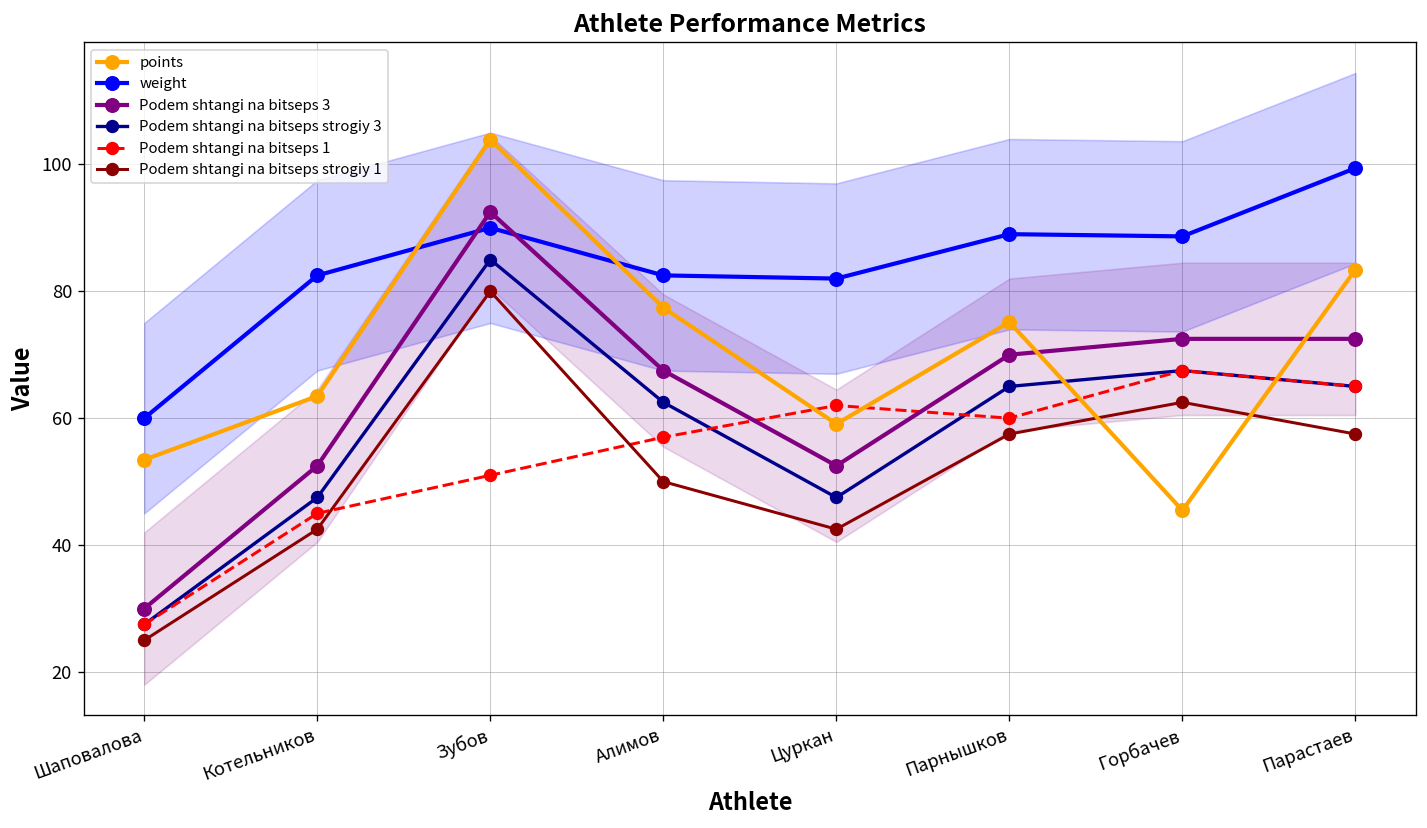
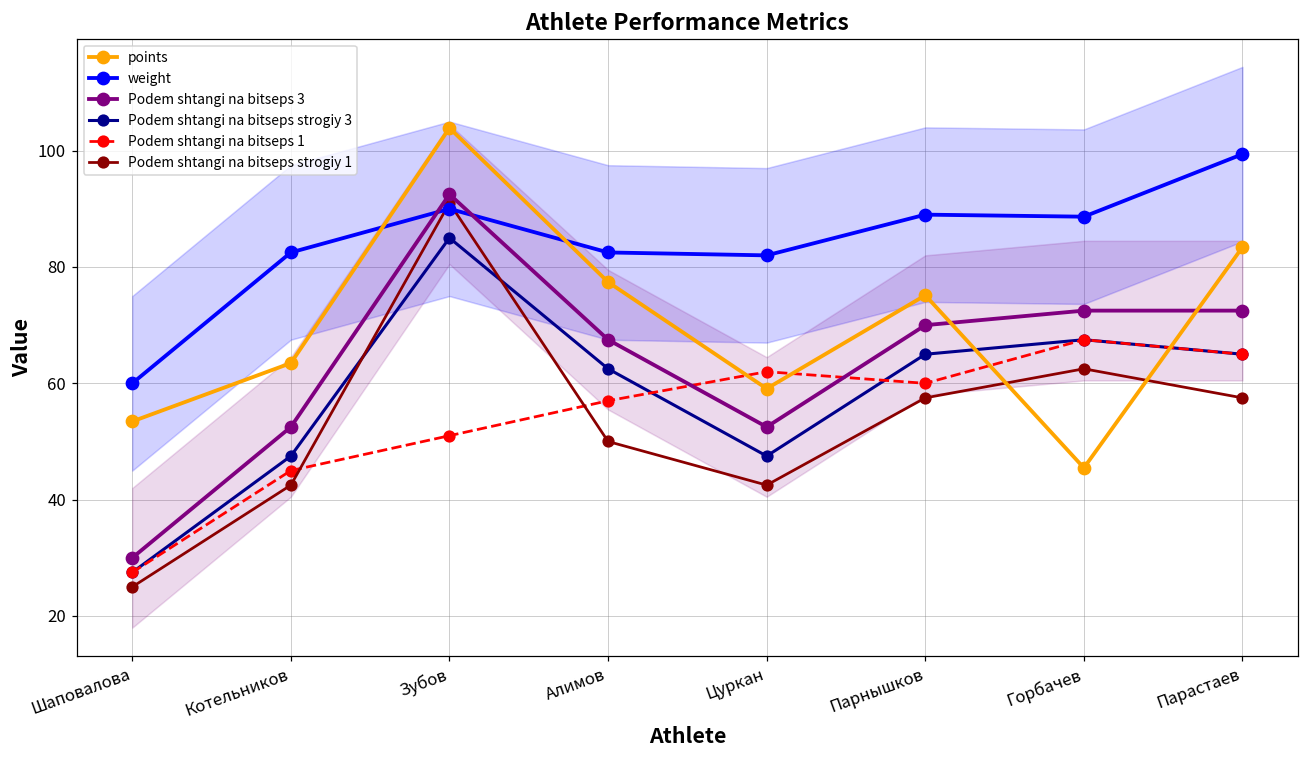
  {
    "points": {
      "Шаповалова": 53,
      "Котельников": 63,
      "Зубов": 104,
      "Алимов": 77,
      "Цуркан": 59,
      "Парнышков": 75,
      "Горбачев": 45,
      "Парастаев": 83
    },
    "Podem shtangi na bitseps strogiy 3": {
      "Котельников": 48,
      "Зубов": 85,
      "Алимов": 63,
      "Цуркан": 48,
      "Парнышков": 65
    },
    "Podem shtangi na bitseps 1": {
      "Котельников": 45,
      "Зубов": 51,
      "Алимов": 57,
      "Цуркан": 62,
      "Парнышков": 60
    },
    "Podem shtangi na bitseps strogiy 1": {
      "Шаповалова": 25,
      "Котельников": 43,
-     "Зубов": 80,
+     "Зубов": 91,
      "Алимов": 50,
      "Цуркан": 43,
      "Парнышков": 58,
      "Горбачев": 63,
      "Парастаев": 58
    }
  }
